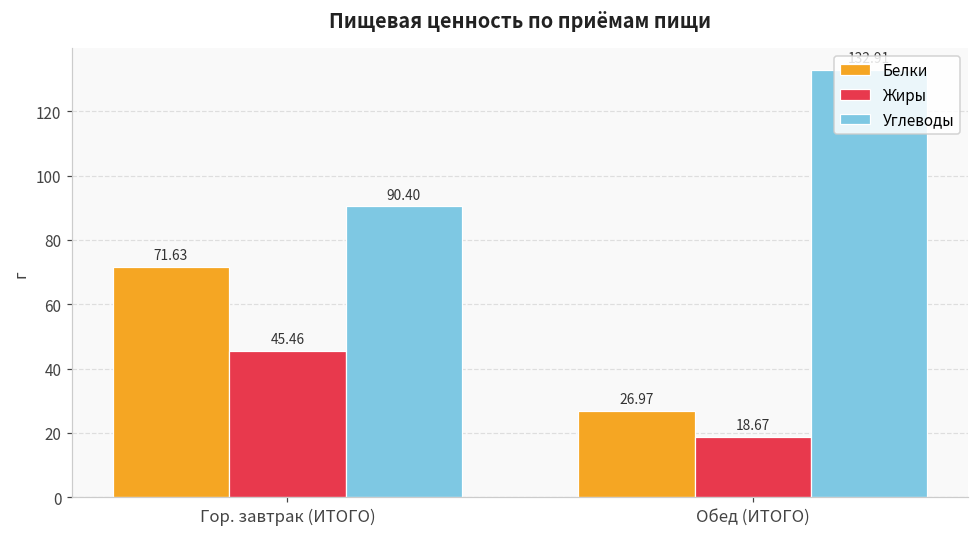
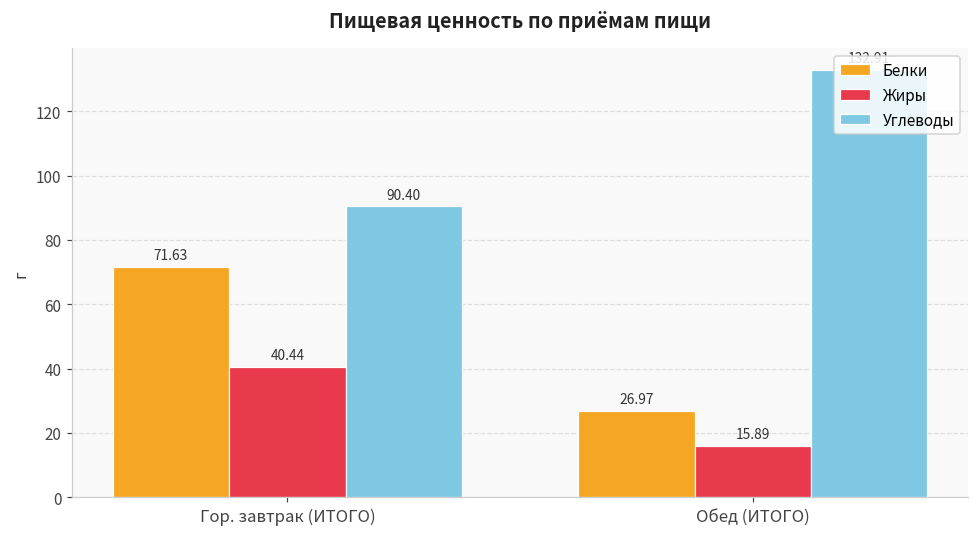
  {
    "Белки": {
      "Гор. завтрак (ИТОГО)": 71.63,
      "Обед (ИТОГО)": 26.97
    },
    "Жиры": {
-     "Гор. завтрак (ИТОГО)": 45.46,
-     "Обед (ИТОГО)": 18.67
+     "Гор. завтрак (ИТОГО)": 40.44,
+     "Обед (ИТОГО)": 15.89
    },
    "Углеводы": {
      "Гор. завтрак (ИТОГО)": 90.40
    }
  }
